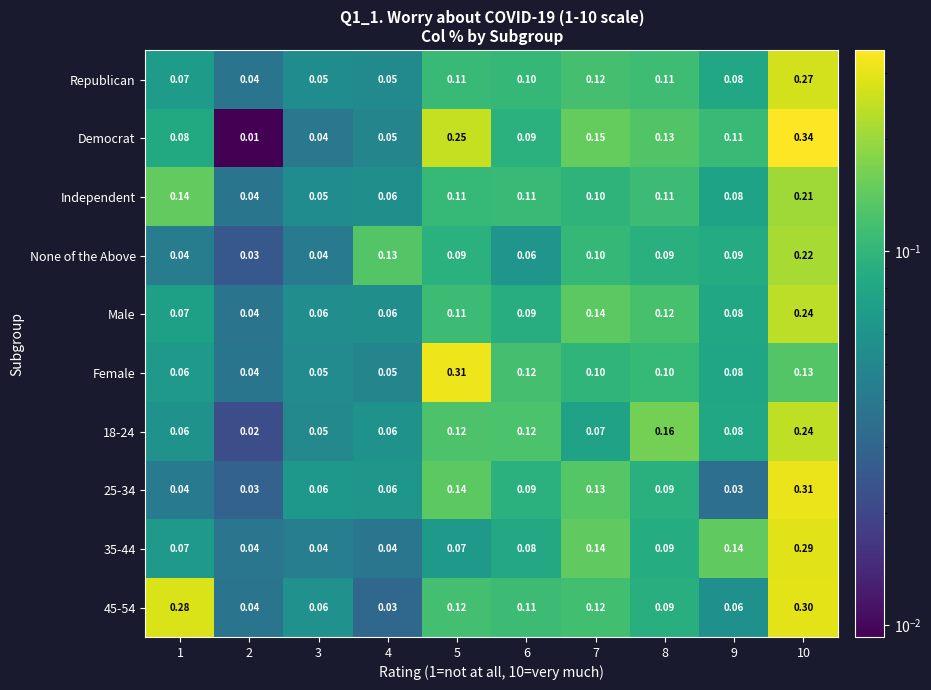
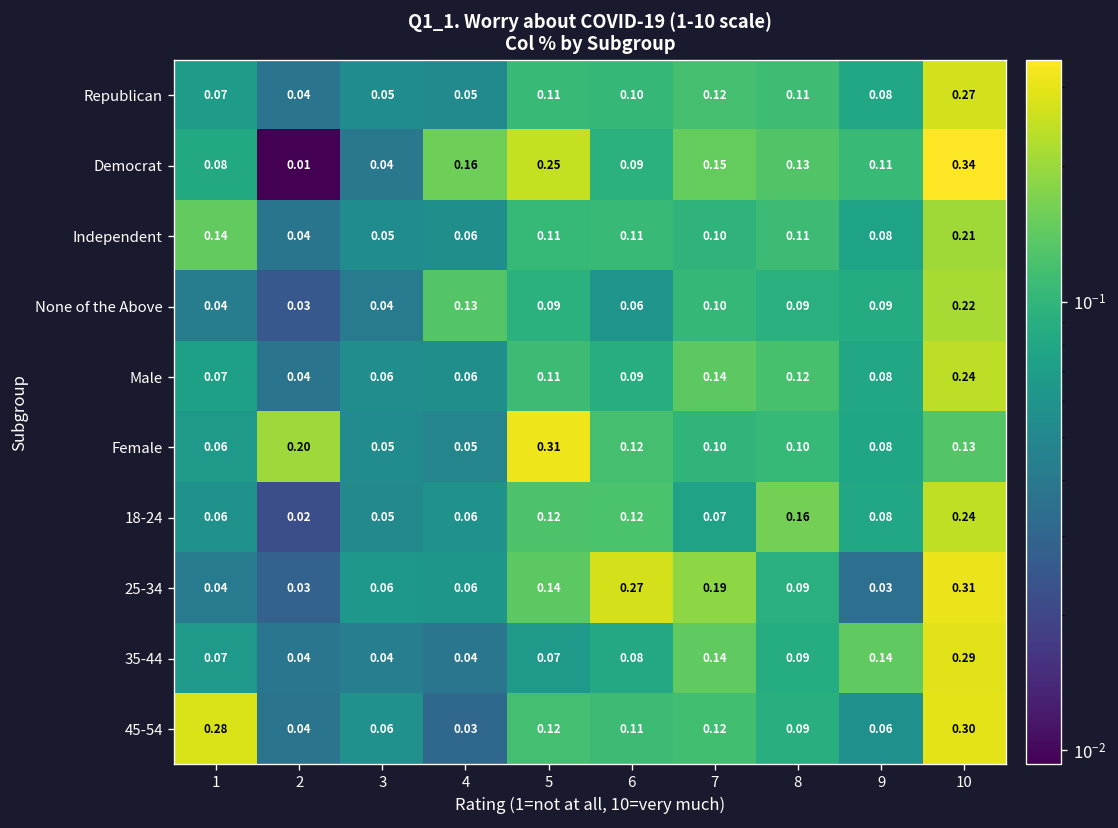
  {
    "Republican": {
      "1": 0.07,
      "2": 0.04,
      "3": 0.05,
      "4": 0.05,
      "5": 0.11,
      "6": 0.10,
      "7": 0.12,
      "8": 0.11,
      "9": 0.08,
      "10": 0.27
    },
    "Democrat": {
      "1": 0.08,
      "2": 0.01,
      "3": 0.04,
-     "4": 0.05,
+     "4": 0.16,
      "5": 0.25,
      "6": 0.09,
      "7": 0.15,
      "8": 0.13,
      "9": 0.11,
      "10": 0.34
    },
    "Independent": {
      "1": 0.14,
      "2": 0.04,
      "3": 0.05,
      "4": 0.06,
      "5": 0.11,
      "6": 0.11,
      "7": 0.10,
      "8": 0.11,
      "9": 0.08,
      "10": 0.21
    },
    "None of the Above": {
      "1": 0.04,
      "2": 0.03,
      "3": 0.04,
      "4": 0.13,
      "5": 0.09,
      "6": 0.06,
      "7": 0.10,
      "8": 0.09,
      "9": 0.09,
      "10": 0.22
    },
    "Male": {
      "1": 0.07,
      "2": 0.04,
      "3": 0.06,
      "4": 0.06,
      "5": 0.11,
      "6": 0.09,
      "7": 0.14,
      "8": 0.12,
      "9": 0.08,
      "10": 0.24
    },
    "Female": {
      "1": 0.06,
-     "2": 0.04,
+     "2": 0.20,
      "3": 0.05,
      "4": 0.05,
      "5": 0.31,
      "6": 0.12,
      "7": 0.10,
      "8": 0.10,
      "9": 0.08,
      "10": 0.13
    },
    "18-24": {
      "1": 0.06,
      "2": 0.02,
      "3": 0.05,
      "4": 0.06,
      "5": 0.12,
      "6": 0.12,
      "7": 0.07,
      "8": 0.16,
      "9": 0.08,
      "10": 0.24
    },
    "25-34": {
      "1": 0.04,
      "2": 0.03,
      "3": 0.06,
      "4": 0.06,
      "5": 0.14,
-     "6": 0.09,
-     "7": 0.13,
+     "6": 0.27,
+     "7": 0.19,
      "8": 0.09,
      "9": 0.03,
      "10": 0.31
    },
    "35-44": {
      "1": 0.07,
      "2": 0.04,
      "3": 0.04,
      "4": 0.04,
      "5": 0.07,
      "6": 0.08,
      "7": 0.14,
      "8": 0.09,
      "9": 0.14,
      "10": 0.29
    },
    "45-54": {
      "1": 0.28,
      "2": 0.04,
      "3": 0.06,
      "4": 0.03,
      "5": 0.12,
      "6": 0.11,
      "7": 0.12,
      "8": 0.09,
      "9": 0.06,
      "10": 0.30
    }
  }
